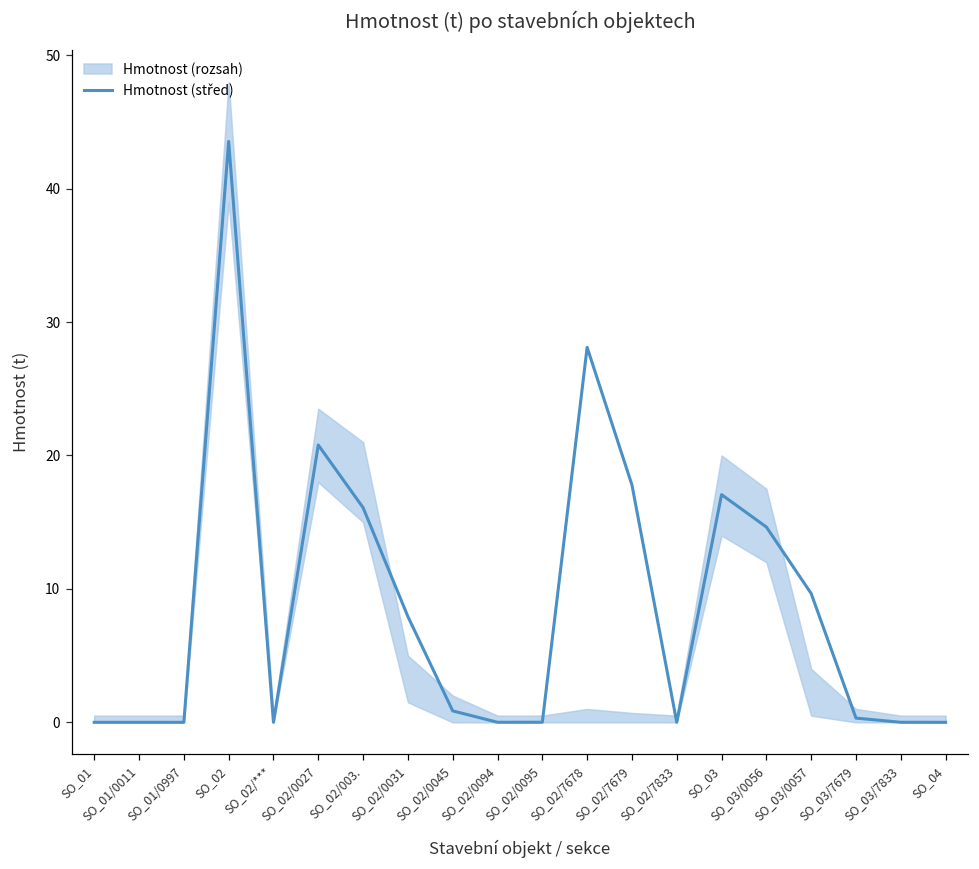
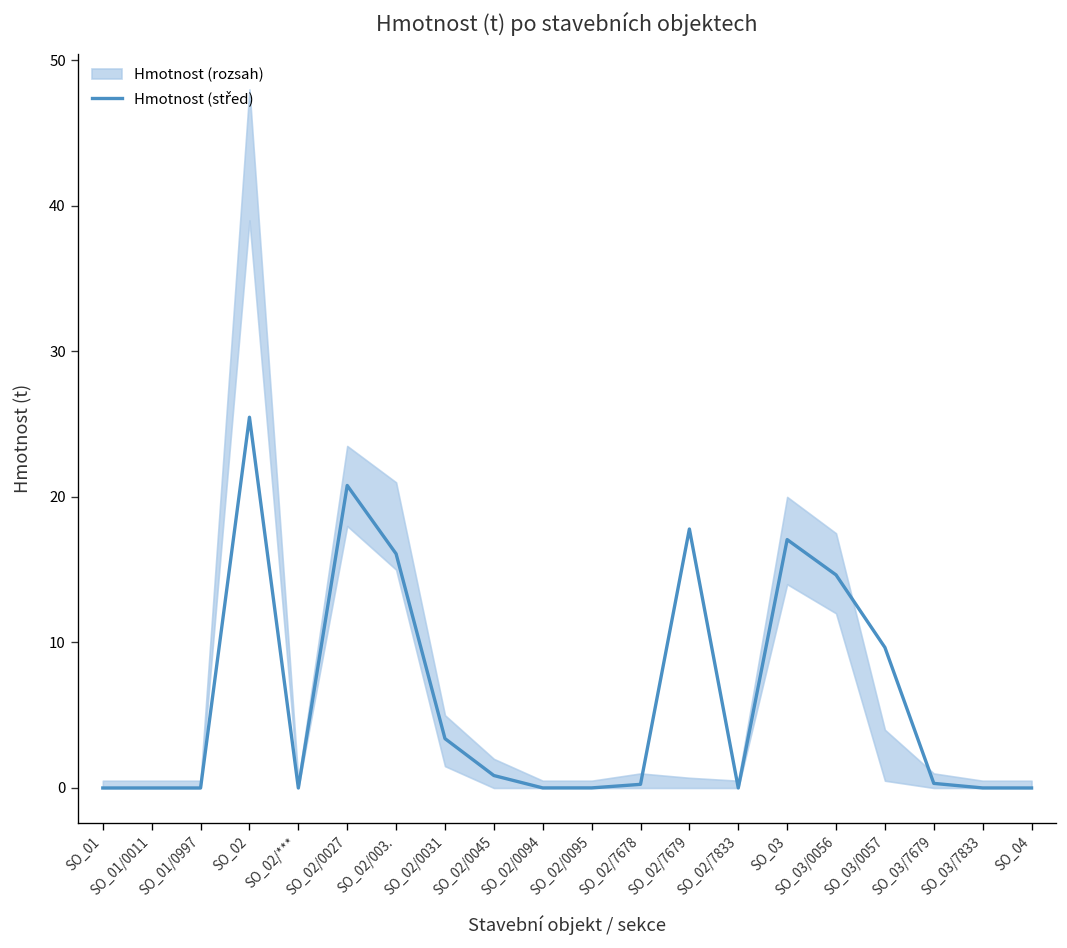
  {
    "Hmotnost (střed)": {
      "SO_01": 0.0,
      "SO_01/0011": 0.0,
      "SO_01/0997": 0.0,
-     "SO_02": 43.5,
+     "SO_02": 25.5,
      "SO_02/***": 0.0,
      "SO_02/0027": 20.8,
      "SO_02/003.": 16.1,
-     "SO_02/0031": 7.9,
+     "SO_02/0031": 3.4,
      "SO_02/0045": 0.9,
      "SO_02/0094": 0.0,
      "SO_02/0095": 0.0,
-     "SO_02/7678": 28.1,
+     "SO_02/7678": 0.2,
      "SO_02/7679": 17.8,
      "SO_02/7833": 0.0,
      "SO_03": 17.1,
      "SO_03/0056": 14.6,
      "SO_03/0057": 9.7,
      "SO_03/7679": 0.3,
      "SO_03/7833": 0.0,
      "SO_04": 0.0
    }
  }
